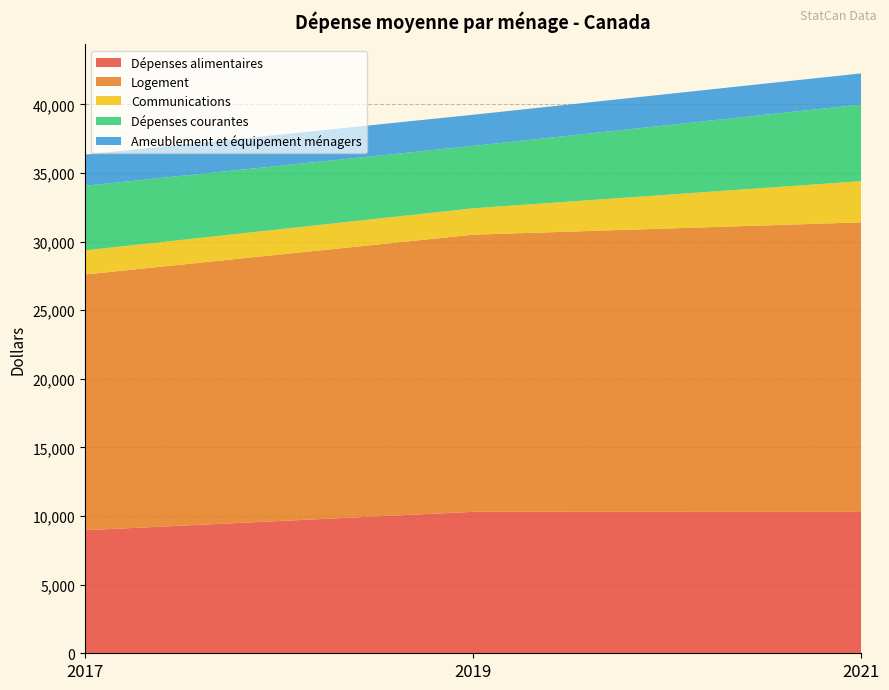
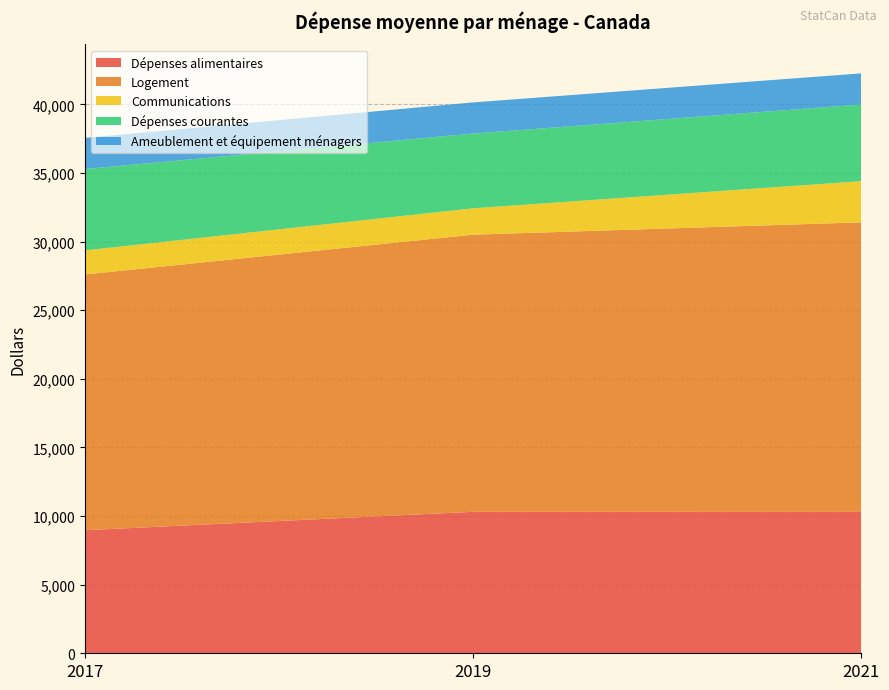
  {
    "Communications": {
      "2017": "1,800",
      "2019": "1,900",
      "2021": "3,000"
    },
    "Dépenses courantes": {
-     "2017": "4,700",
-     "2019": "4,500",
+     "2017": "5,900",
+     "2019": "5,400",
      "2021": "5,600"
    },
    "Ameublement et équipement ménagers": {
      "2017": "2,300",
      "2019": "2,300",
      "2021": "2,300"
    }
  }
